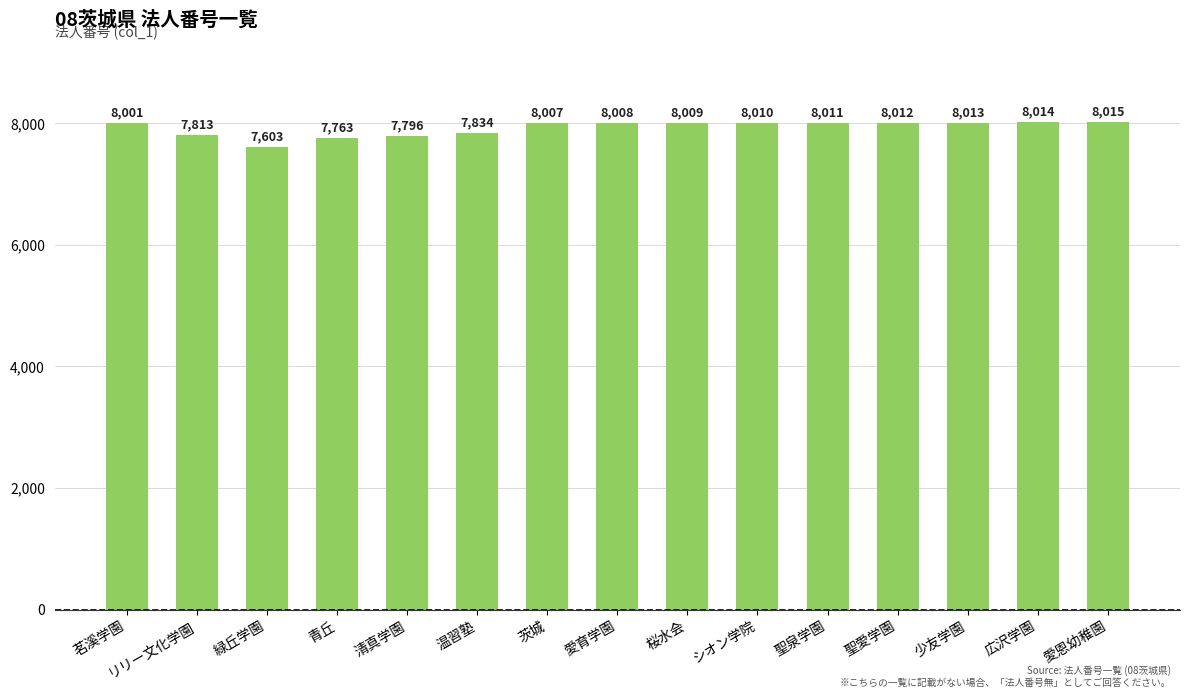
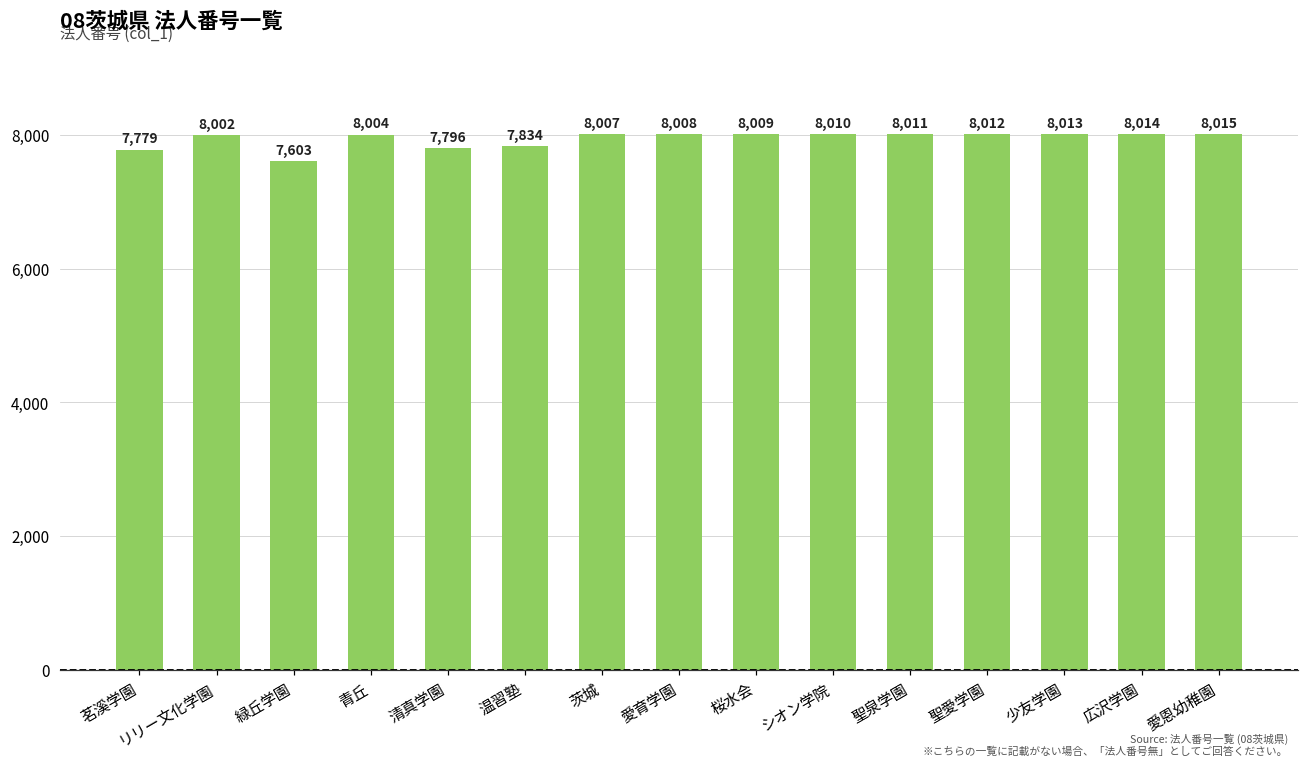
  {
-   "茗溪学園": "8,001",
-   "リリー文化学園": "7,813",
+   "茗溪学園": "7,779",
+   "リリー文化学園": "8,002",
    "緑丘学園": "7,603",
-   "青丘": "7,763",
+   "青丘": "8,004",
    "清真学園": "7,796",
    "温習塾": "7,834",
    "茨城": "8,007",
    "愛育学園": "8,008",
    "桜水会": "8,009",
    "シオン学院": "8,010",
    "聖泉学園": "8,011",
    "聖愛学園": "8,012",
    "少友学園": "8,013",
    "広沢学園": "8,014",
    "愛恩幼稚園": "8,015"
  }
